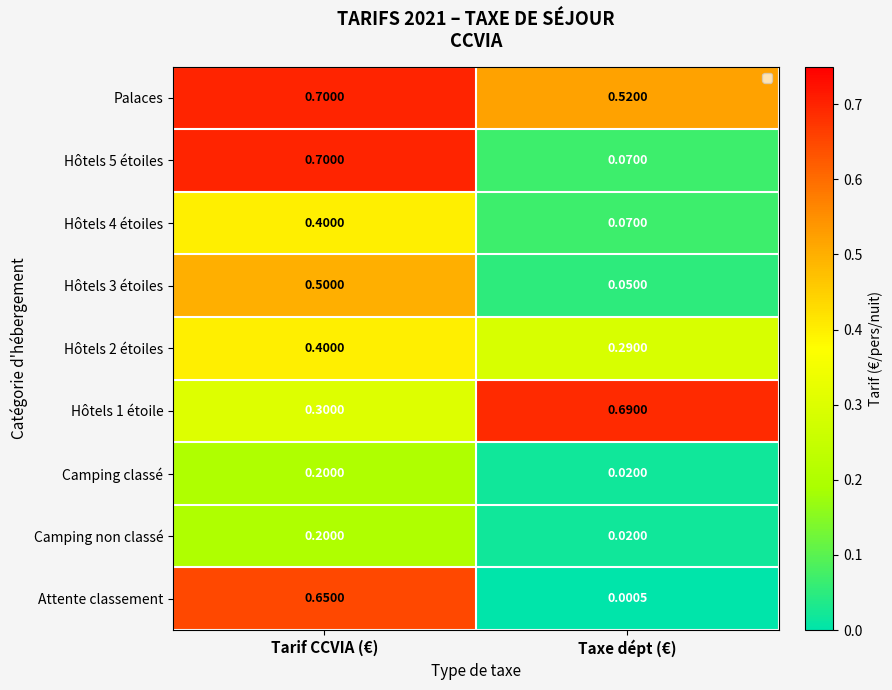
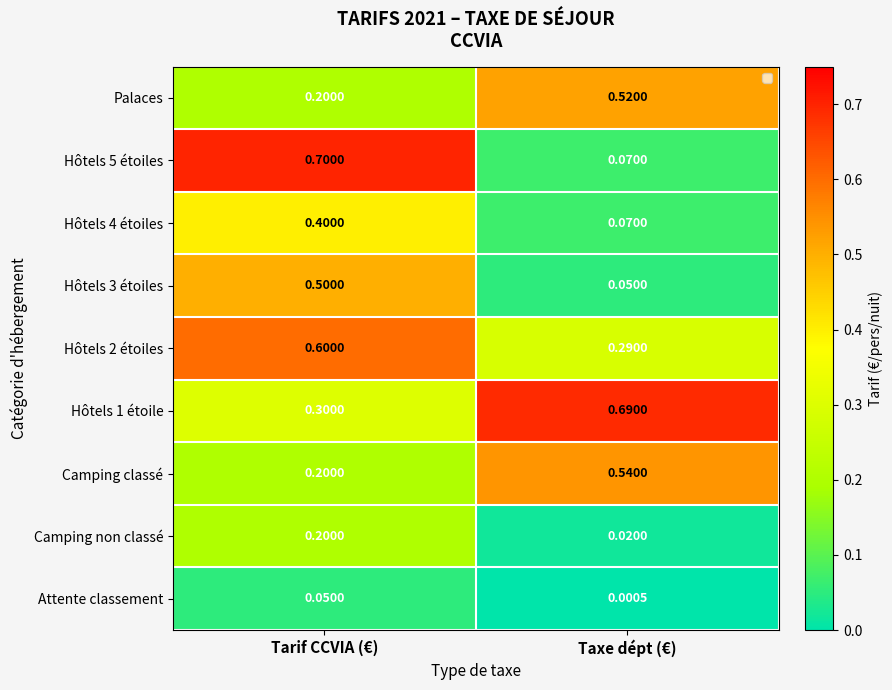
  {
    "Palaces": {
-     "Tarif CCVIA (€)": 0.7000,
+     "Tarif CCVIA (€)": 0.2000,
      "Taxe dépt (€)": 0.5200
    },
    "Hôtels 5 étoiles": {
      "Tarif CCVIA (€)": 0.7000,
      "Taxe dépt (€)": 0.0700
    },
    "Hôtels 4 étoiles": {
      "Tarif CCVIA (€)": 0.4000,
      "Taxe dépt (€)": 0.0700
    },
    "Hôtels 3 étoiles": {
      "Tarif CCVIA (€)": 0.5000,
      "Taxe dépt (€)": 0.0500
    },
    "Hôtels 2 étoiles": {
-     "Tarif CCVIA (€)": 0.4000,
+     "Tarif CCVIA (€)": 0.6000,
      "Taxe dépt (€)": 0.2900
    },
    "Hôtels 1 étoile": {
      "Tarif CCVIA (€)": 0.3000,
      "Taxe dépt (€)": 0.6900
    },
    "Camping classé": {
      "Tarif CCVIA (€)": 0.2000,
-     "Taxe dépt (€)": 0.0200
+     "Taxe dépt (€)": 0.5400
    },
    "Camping non classé": {
      "Tarif CCVIA (€)": 0.2000,
      "Taxe dépt (€)": 0.0200
    },
    "Attente classement": {
-     "Tarif CCVIA (€)": 0.6500,
+     "Tarif CCVIA (€)": 0.0500,
      "Taxe dépt (€)": 0.0005
    }
  }
